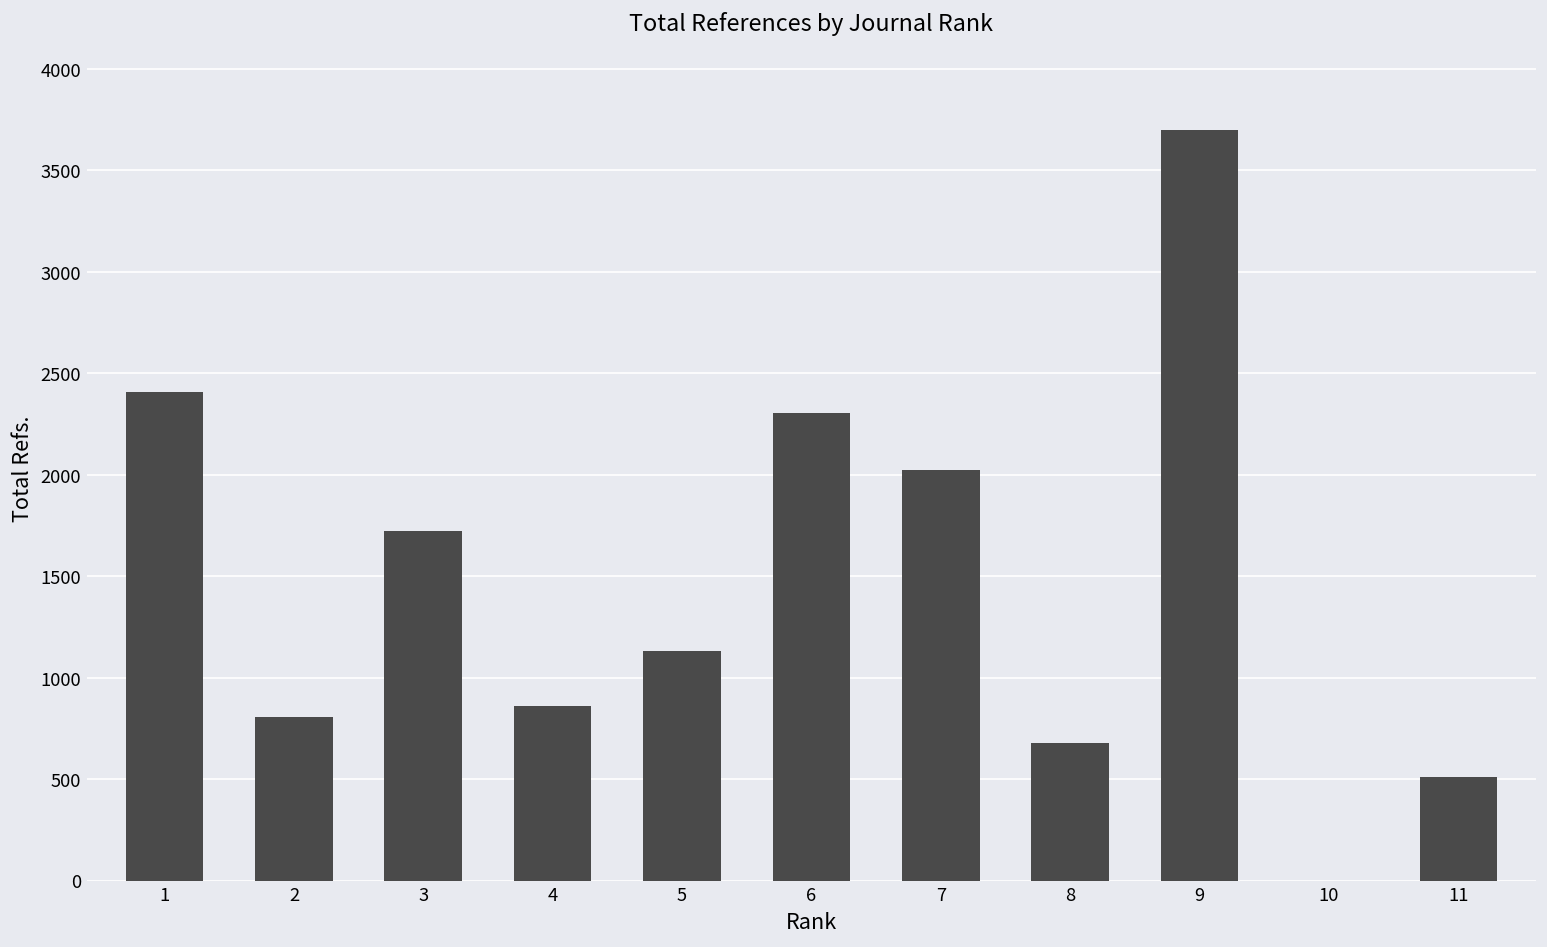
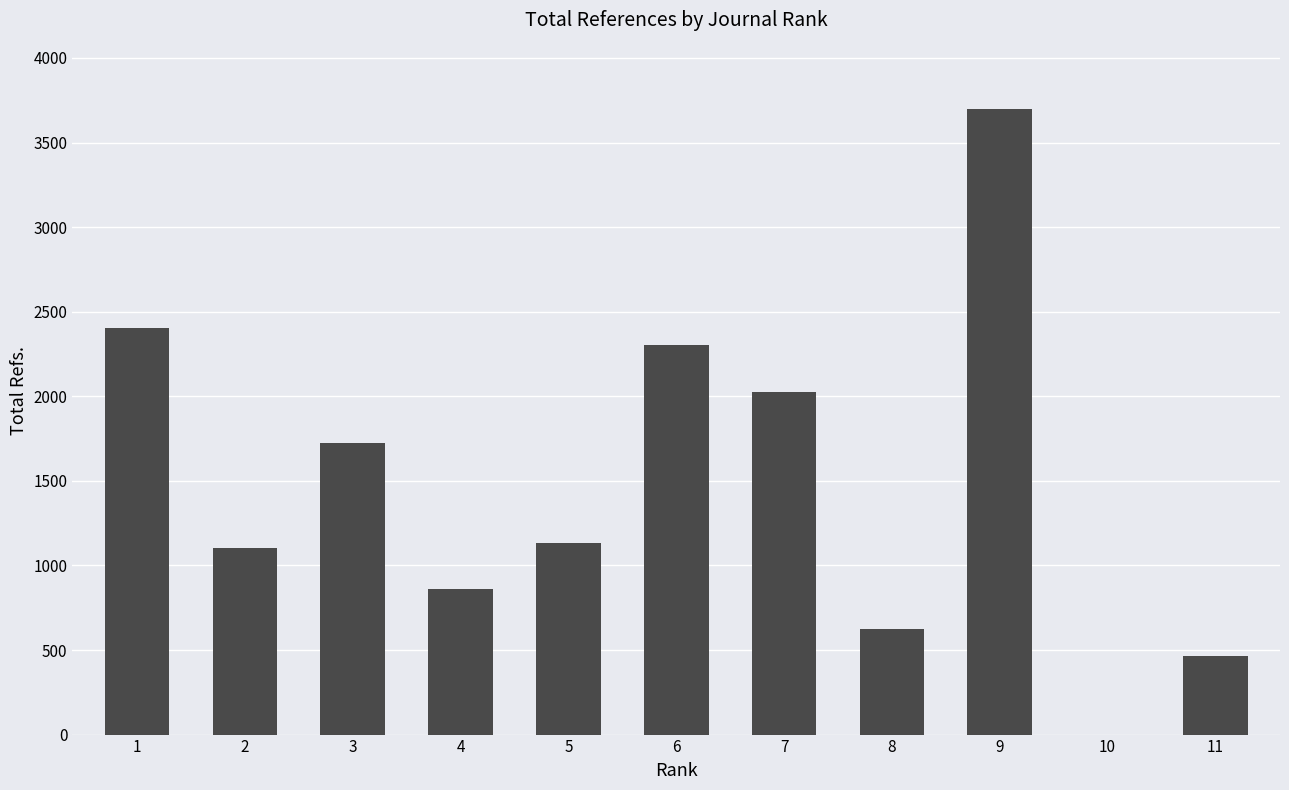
  {
    "1": 2410,
-   "2": 810,
+   "2": 1100,
    "3": 1720,
    "4": 860,
    "5": 1130,
    "6": 2300,
    "7": 2020,
-   "8": 680,
+   "8": 620,
    "9": 3700,
    "10": 0,
-   "11": 510
+   "11": 460
  }
